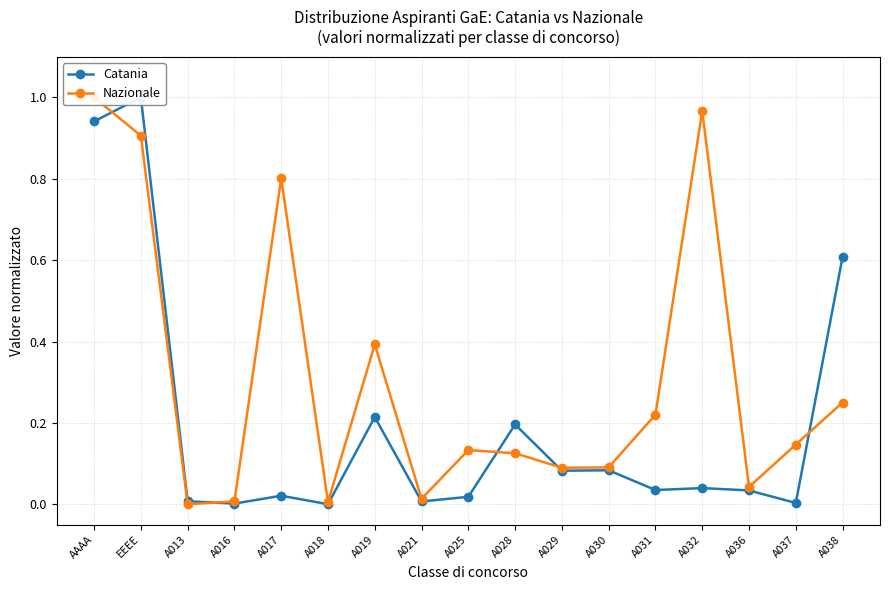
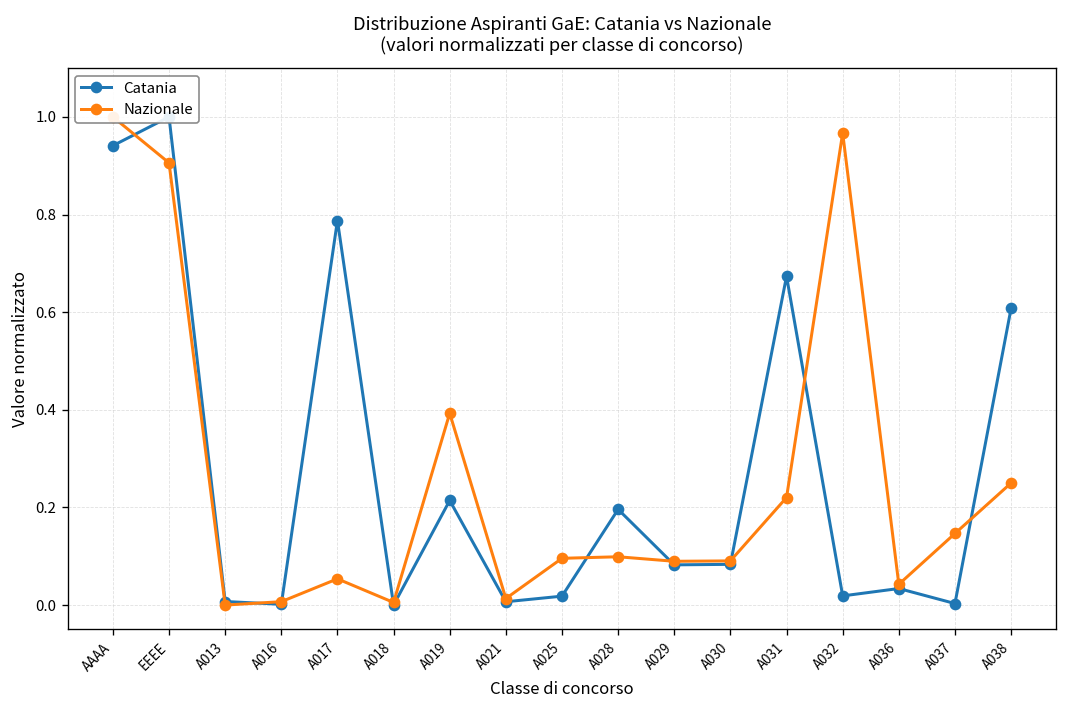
  {
    "Catania": {
      "AAAA": 0.94,
      "A013": 0.01,
-     "A017": 0.02,
+     "A017": 0.79,
      "A019": 0.21,
      "A021": 0.01,
      "A025": 0.02,
      "A028": 0.20,
      "A029": 0.08,
      "A030": 0.08,
-     "A031": 0.03,
-     "A032": 0.04,
+     "A031": 0.67,
+     "A032": 0.02,
      "A036": 0.03,
      "A037": 0.00,
      "A038": 0.61
    },
    "Nazionale": {
      "EEEE": 0.91,
      "A013": 0.00,
-     "A017": 0.80,
+     "A017": 0.05,
      "A019": 0.39,
      "A021": 0.01,
-     "A025": 0.13,
-     "A028": 0.13,
+     "A025": 0.10,
+     "A028": 0.10,
      "A029": 0.09,
      "A030": 0.09,
      "A031": 0.22,
      "A032": 0.97,
      "A036": 0.04,
      "A037": 0.15,
      "A038": 0.25
    }
  }
